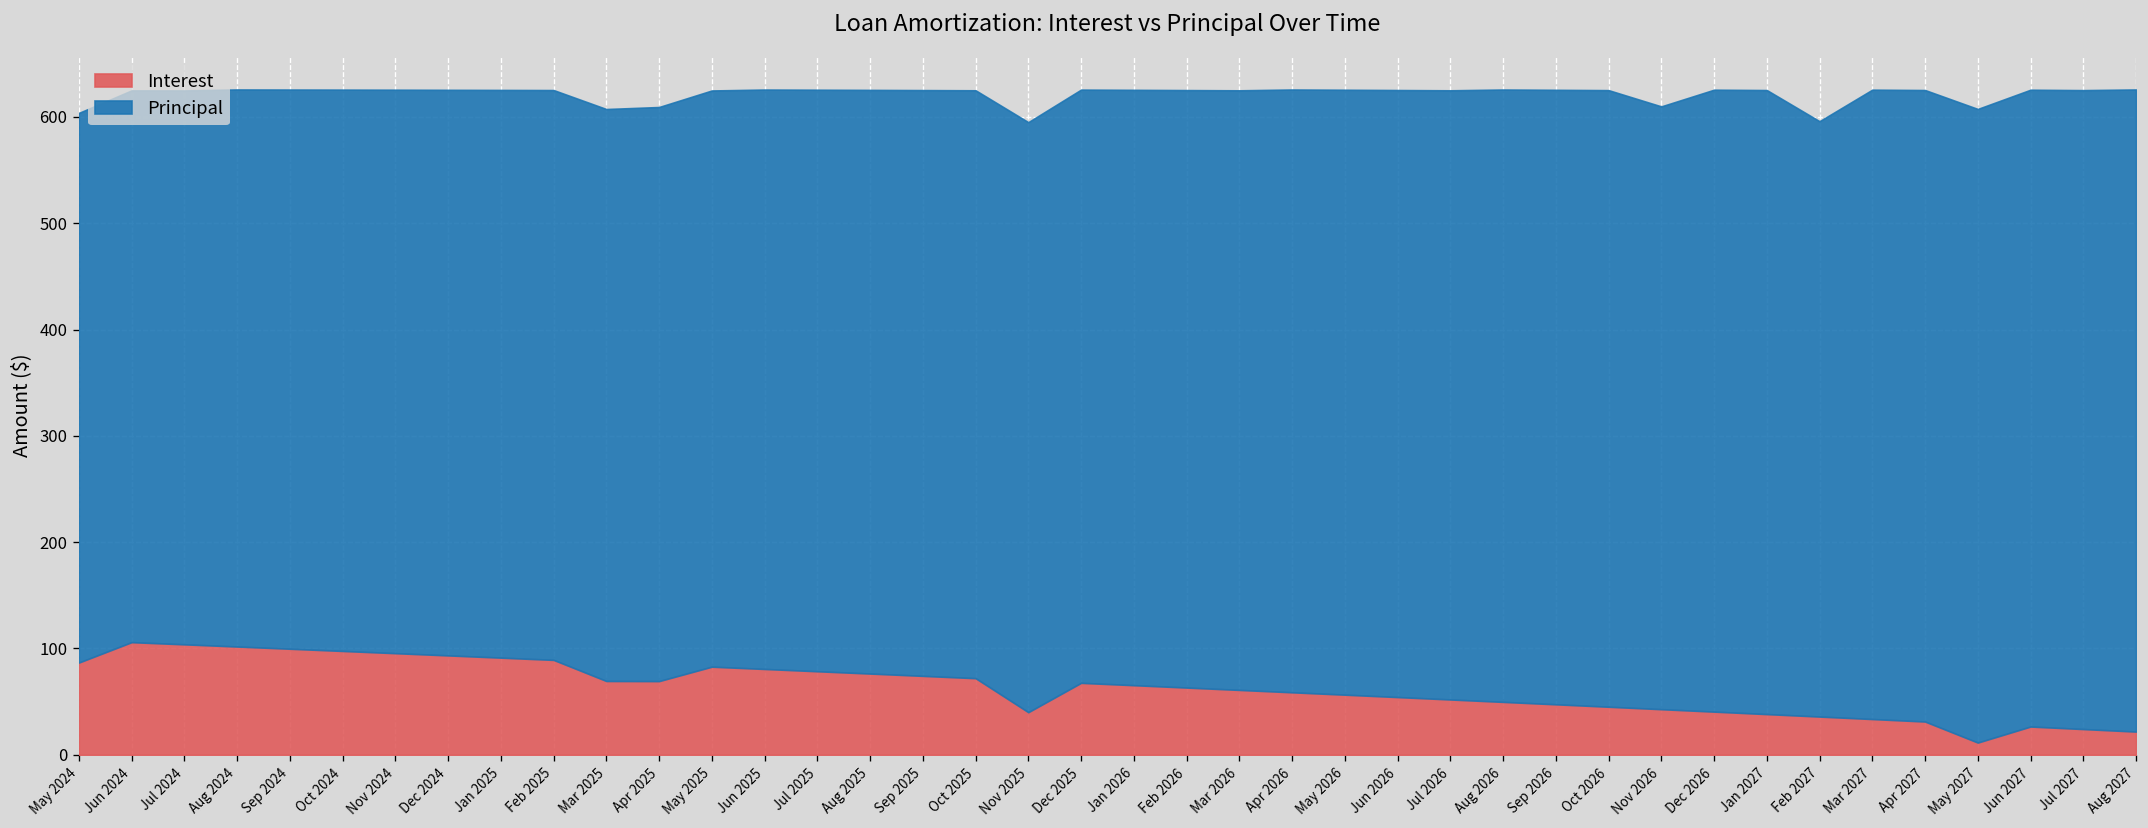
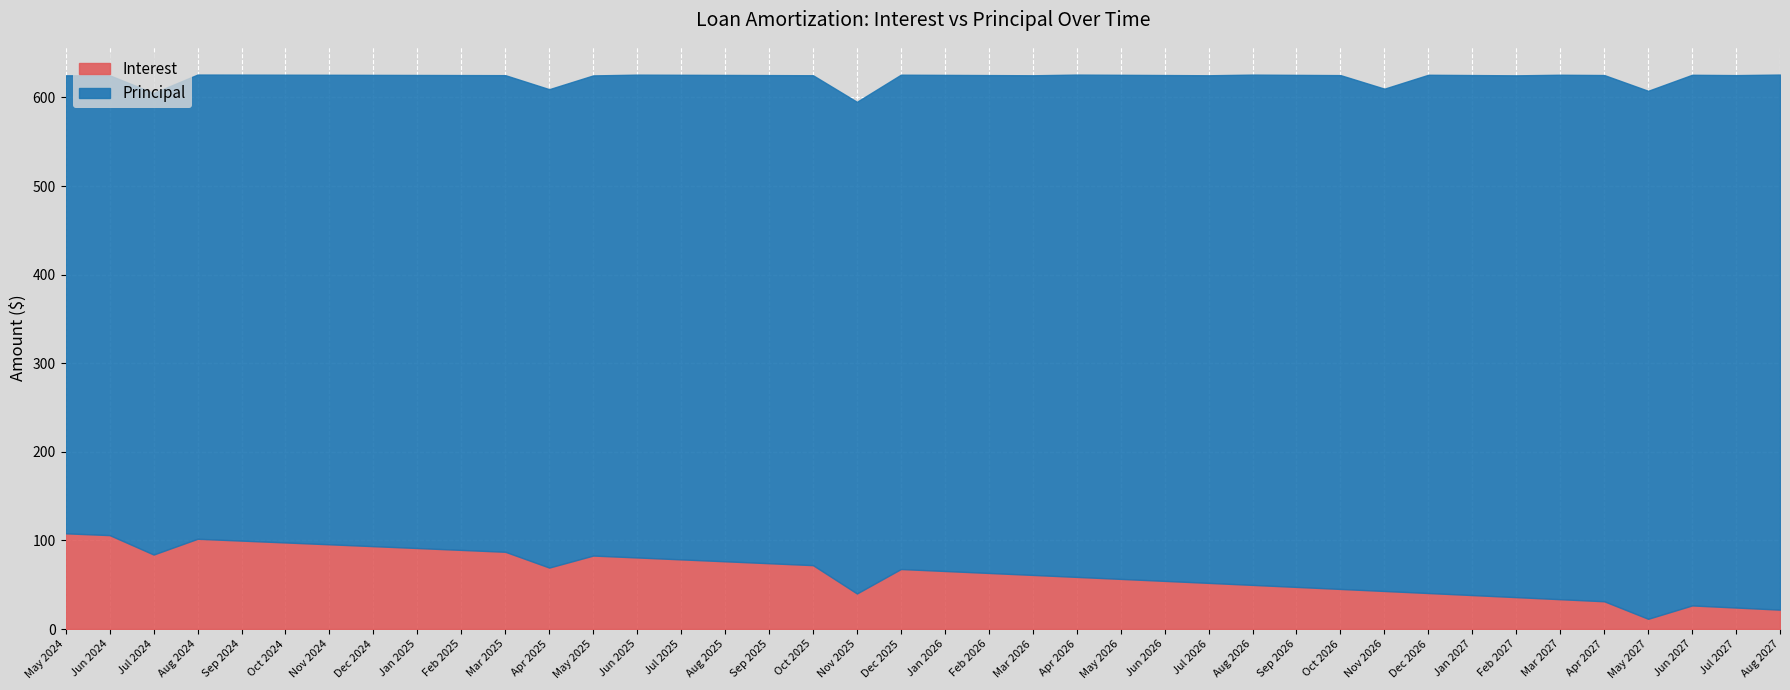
  {
    "Interest": {
-     "May 2024": 90,
+     "May 2024": 110,
      "Jun 2024": 110,
-     "Jul 2024": 100,
+     "Jul 2024": 80,
      "Aug 2024": 100,
      "Sep 2024": 100,
      "Oct 2024": 100,
      "Nov 2024": 100,
      "Dec 2024": 90,
      "Jan 2025": 90,
      "Feb 2025": 90,
-     "Mar 2025": 70,
+     "Mar 2025": 90,
      "Apr 2025": 70,
      "May 2025": 80,
      "Jun 2025": 80,
      "Jul 2025": 80,
      "Aug 2025": 80,
      "Sep 2025": 70,
      "Oct 2025": 70,
      "Nov 2025": 40,
      "Dec 2025": 70,
      "Jan 2026": 70,
      "Feb 2026": 60,
      "Mar 2026": 60,
      "Apr 2026": 60,
      "May 2026": 60,
      "Jun 2026": 50,
      "Jul 2026": 50,
      "Aug 2026": 50,
      "Sep 2026": 50,
      "Oct 2026": 50,
      "Nov 2026": 40,
      "Dec 2026": 40,
      "Jan 2027": 40,
      "Feb 2027": 40,
      "Mar 2027": 30,
      "Apr 2027": 30,
      "May 2027": 10,
      "Jun 2027": 30,
      "Jul 2027": 20,
      "Aug 2027": 20
    },
    "Principal": {
      "May 2024": 520,
      "Aug 2024": 520,
      "Sep 2024": 530,
      "Oct 2024": 530,
      "Nov 2024": 530,
      "Dec 2024": 530,
      "Jan 2025": 530,
      "Feb 2025": 540,
      "Mar 2025": 540,
      "Apr 2025": 540,
      "May 2025": 540,
      "Jun 2025": 550,
      "Jul 2025": 550,
      "Aug 2025": 550,
      "Sep 2025": 550,
      "Oct 2025": 550,
      "Nov 2025": 560,
      "Dec 2025": 560,
      "Jan 2026": 560,
      "Feb 2026": 560,
      "Mar 2026": 560,
      "Apr 2026": 570,
      "May 2026": 570,
      "Jun 2026": 570,
      "Jul 2026": 570,
      "Aug 2026": 580,
      "Sep 2026": 580,
      "Oct 2026": 580,
      "Nov 2026": 570,
      "Dec 2026": 590,
      "Jan 2027": 590,
-     "Feb 2027": 560,
+     "Feb 2027": 590,
      "Mar 2027": 590,
      "Apr 2027": 590,
      "May 2027": 600,
      "Jun 2027": 600,
      "Jul 2027": 600,
      "Aug 2027": 600
    }
  }
